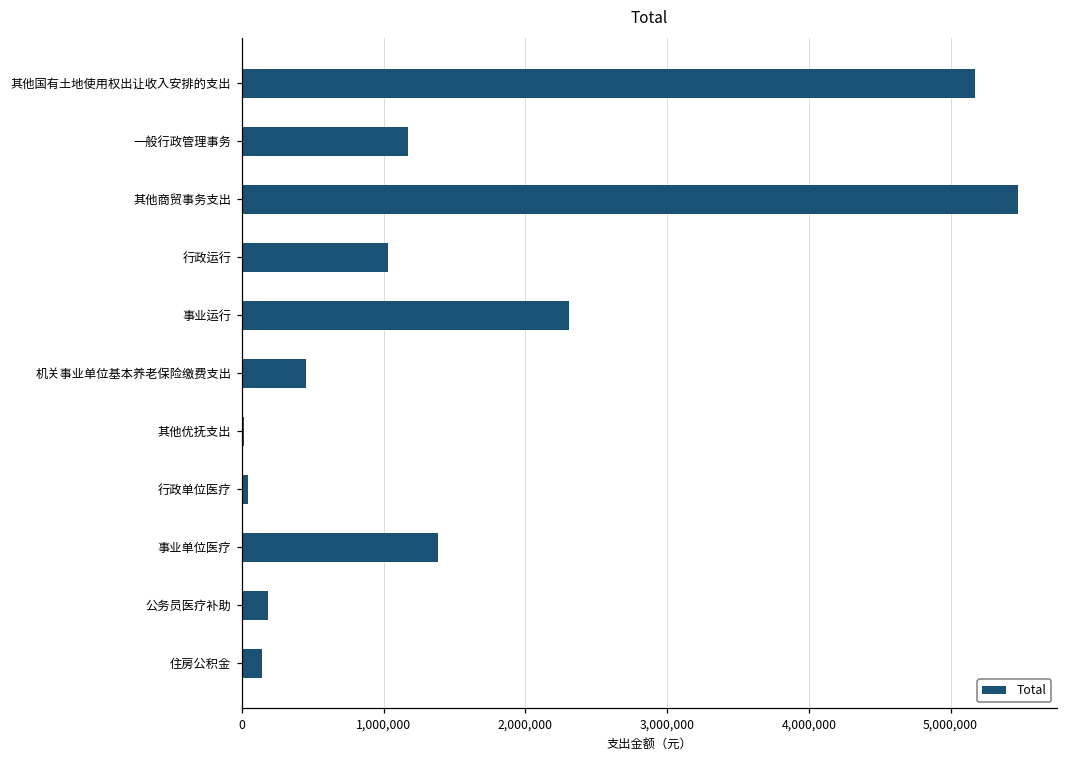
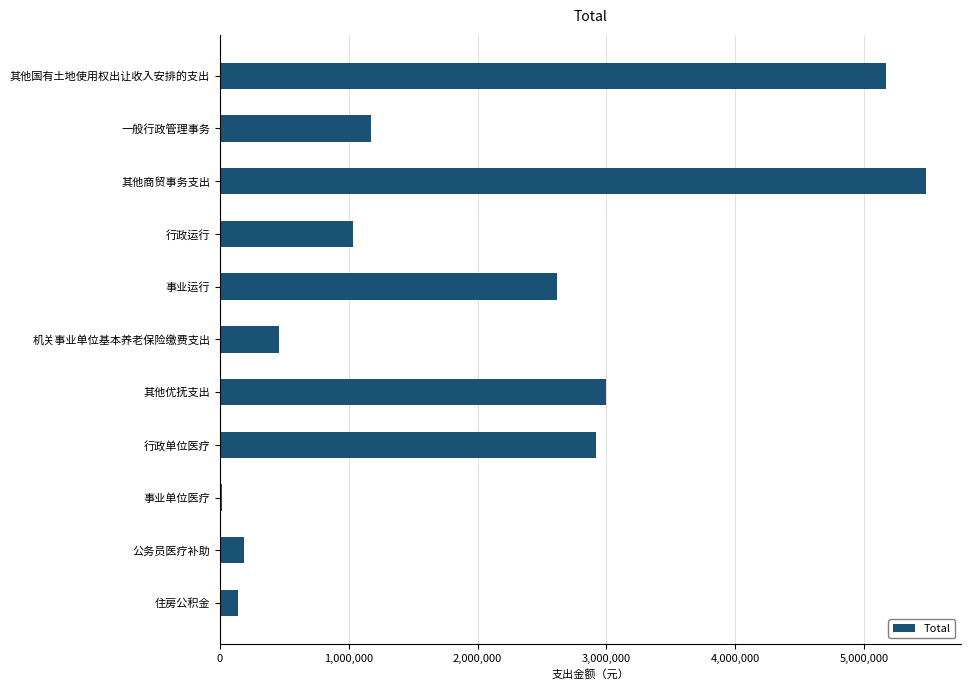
  {
    "其他国有土地使用权出让收入安排的支出": "5,170,000",
    "一般行政管理事务": "1,170,000",
    "其他商贸事务支出": "5,480,000",
    "行政运行": "1,030,000",
-   "事业运行": "2,310,000",
+   "事业运行": "2,620,000",
    "机关事业单位基本养老保险缴费支出": "460,000",
-   "其他优抚支出": "10,000",
-   "行政单位医疗": "40,000",
-   "事业单位医疗": "1,380,000",
+   "其他优抚支出": "3,000,000",
+   "行政单位医疗": "2,920,000",
+   "事业单位医疗": "10,000",
    "公务员医疗补助": "180,000",
    "住房公积金": "140,000"
  }
